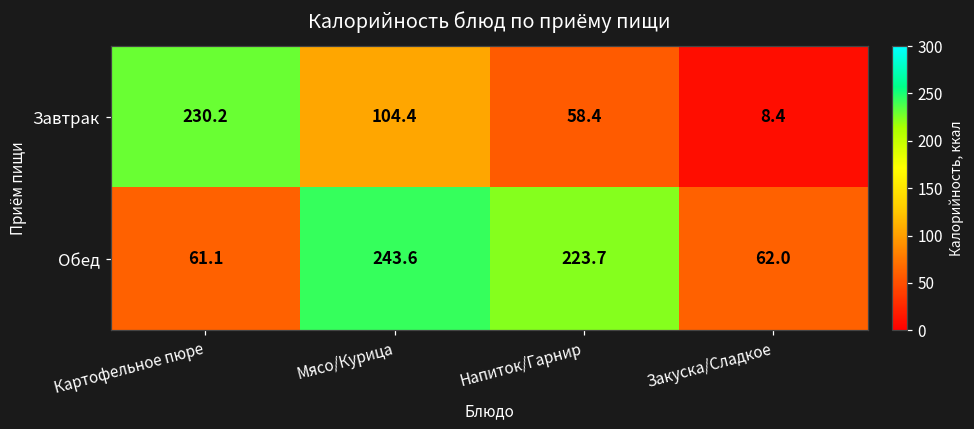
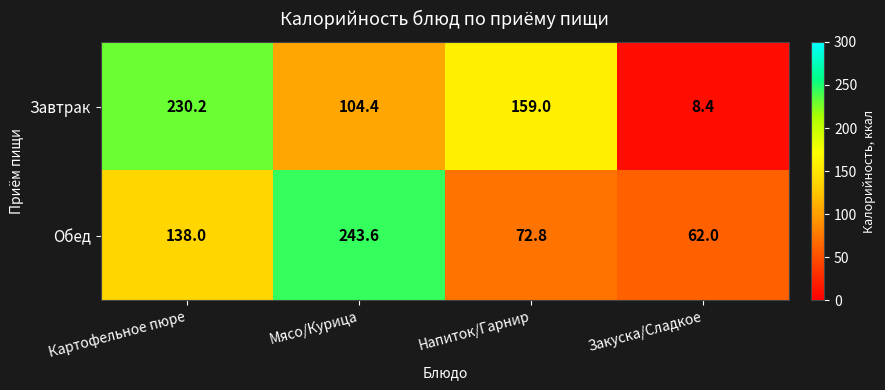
  {
    "Завтрак": {
      "Картофельное пюре": 230.2,
      "Мясо/Курица": 104.4,
-     "Напиток/Гарнир": 58.4,
+     "Напиток/Гарнир": 159.0,
      "Закуска/Сладкое": 8.4
    },
    "Обед": {
-     "Картофельное пюре": 61.1,
+     "Картофельное пюре": 138.0,
      "Мясо/Курица": 243.6,
-     "Напиток/Гарнир": 223.7,
+     "Напиток/Гарнир": 72.8,
      "Закуска/Сладкое": 62.0
    }
  }
